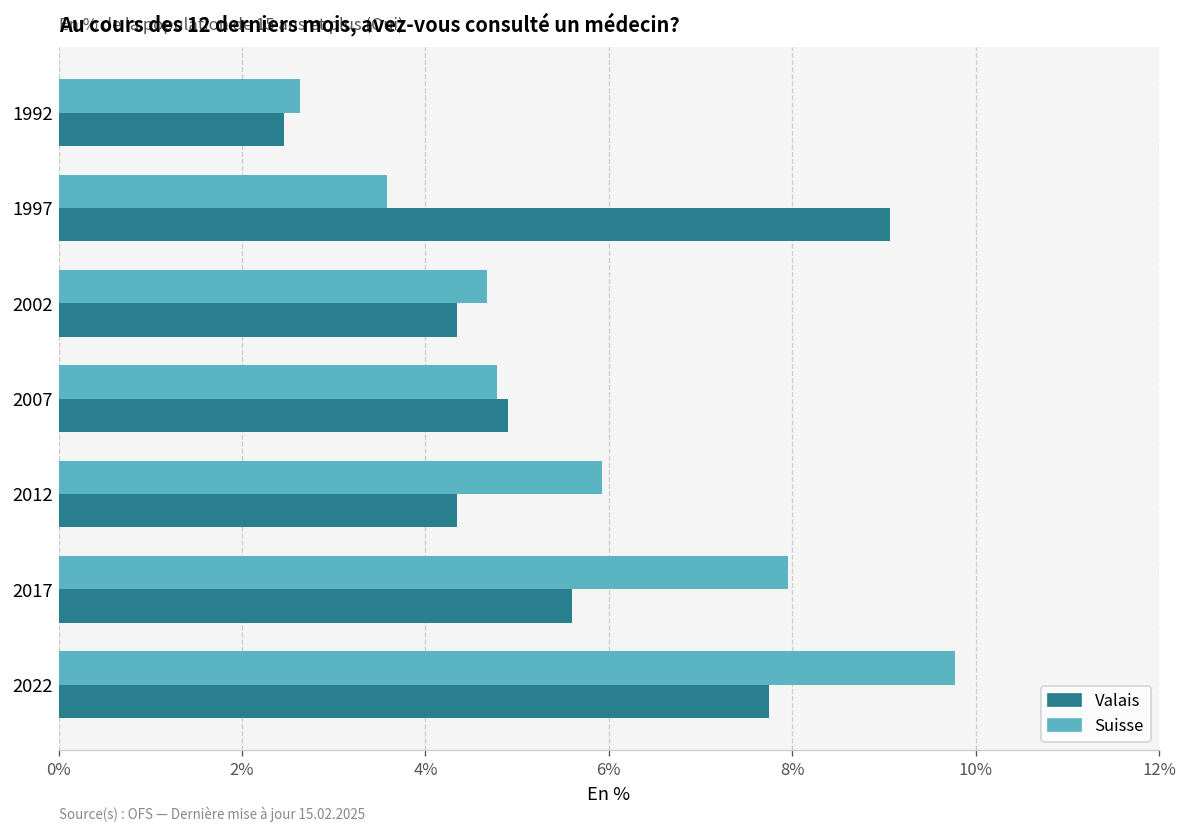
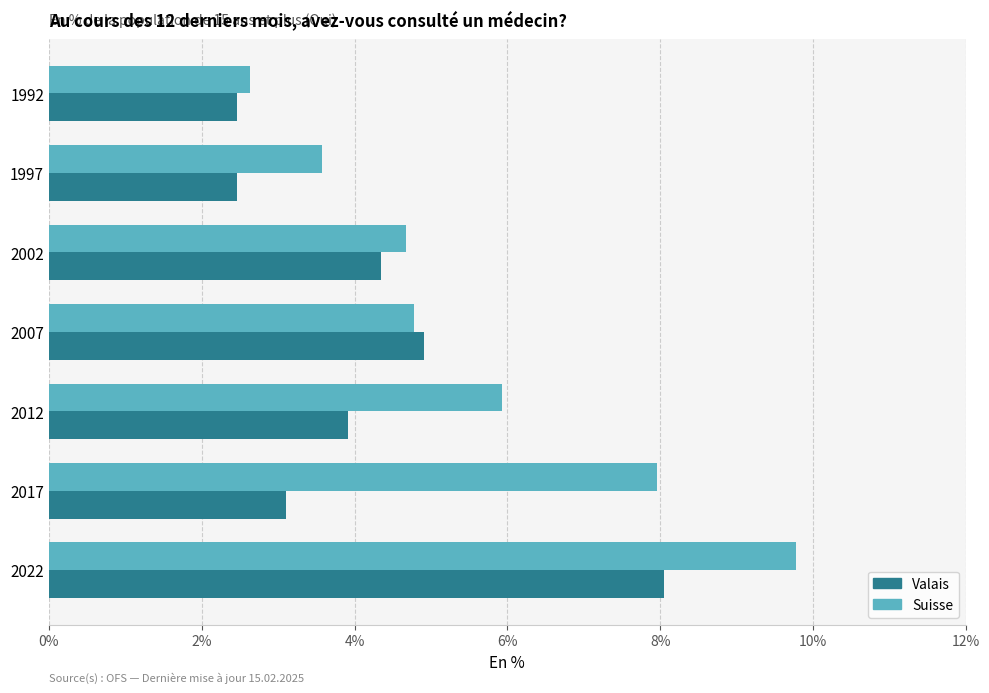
  {
    "Valais": {
      "1992": "2.5%",
-     "1997": "9.1%",
+     "1997": "2.5%",
      "2002": "4.3%",
      "2007": "4.9%",
-     "2012": "4.3%",
-     "2017": "5.6%",
-     "2022": "7.7%"
+     "2012": "3.9%",
+     "2017": "3.1%",
+     "2022": "8.0%"
    },
    "Suisse": {
      "1992": "2.6%",
      "1997": "3.6%",
      "2002": "4.7%",
      "2007": "4.8%",
      "2012": "5.9%",
      "2017": "8.0%",
      "2022": "9.8%"
    }
  }
